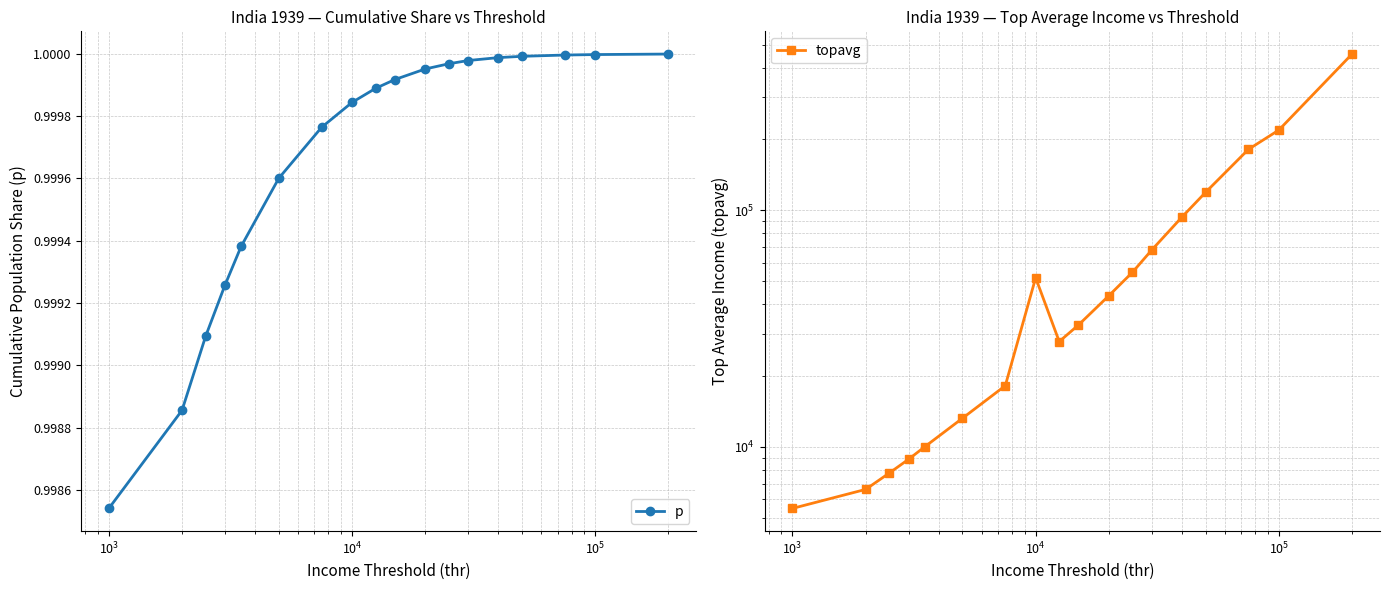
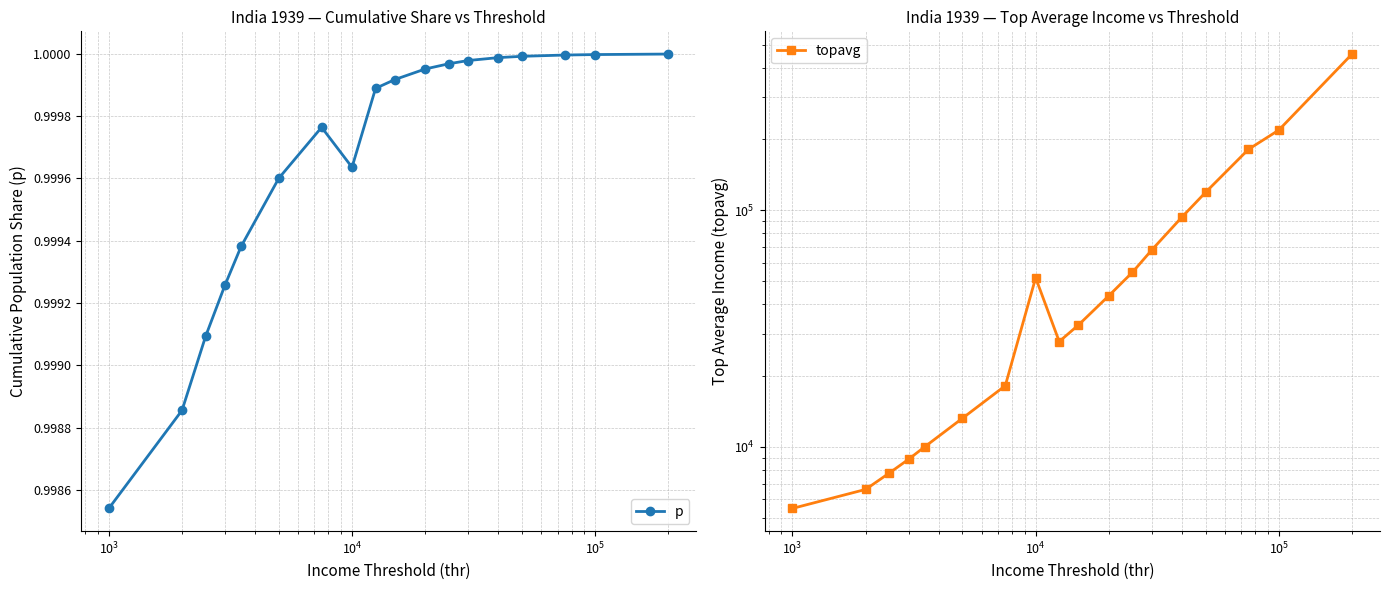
  {
    "India 1939 — Cumulative Share vs Threshold": {
      "10^3": 0.99854,
-     "10^4": 0.99984,
+     "10^4": 0.99964,
      "10^5": 1.00000
    },
    "India 1939 — Top Average Income vs Threshold": {
      "10^3": 5500,
      "10^4": 52000,
      "10^5": 220000
    }
  }
